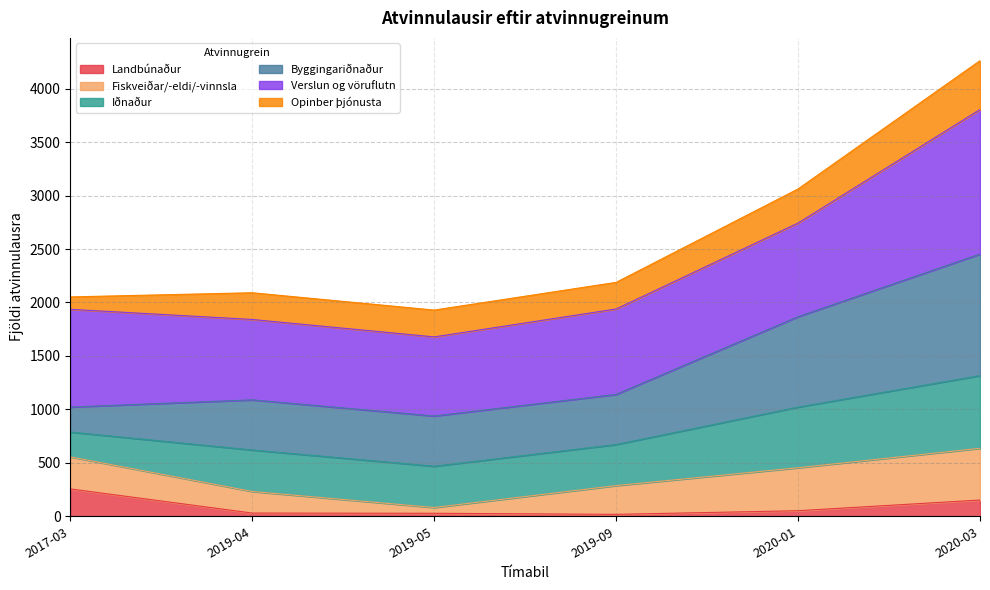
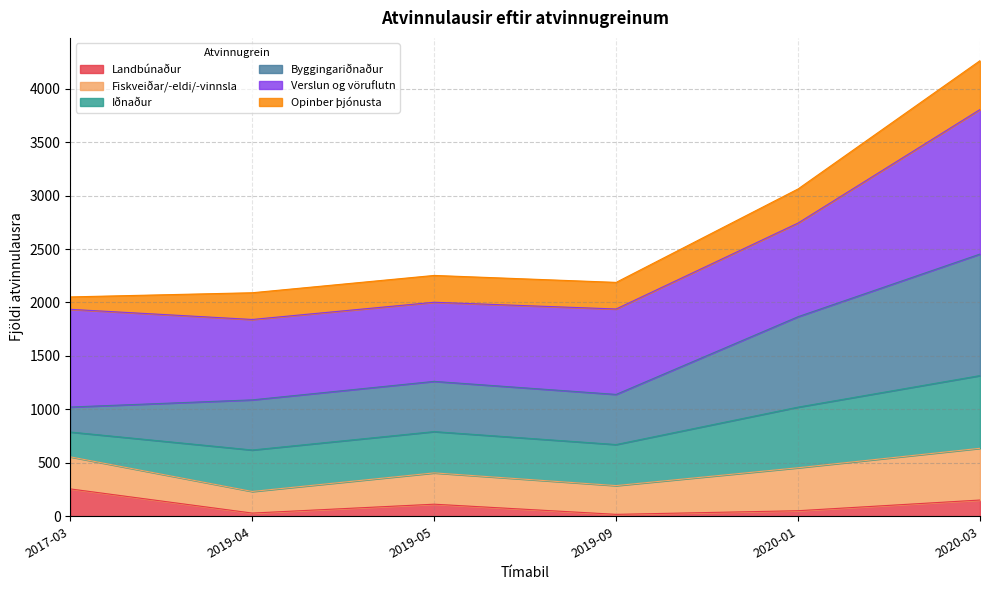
  {
    "Landbúnaður": {
      "2017-03": 260,
      "2019-04": 30,
-     "2019-05": 30,
+     "2019-05": 110,
      "2019-09": 20,
      "2020-01": 50,
      "2020-03": 150
    },
    "Fiskveiðar/-eldi/-vinnsla": {
      "2017-03": 300,
      "2019-04": 200,
-     "2019-05": 50,
+     "2019-05": 290,
      "2019-09": 270,
      "2020-01": 400,
      "2020-03": 480
    },
    "Verslun og vöruflutn": {
      "2017-03": 910,
      "2019-04": 750,
      "2019-05": 740,
      "2019-09": 800,
      "2020-01": 880,
      "2020-03": 1350
    },
    "Opinber þjónusta": {
      "2017-03": 120,
      "2019-04": 250,
      "2019-05": 250,
      "2019-09": 250,
      "2020-01": 320,
      "2020-03": 460
    }
  }
